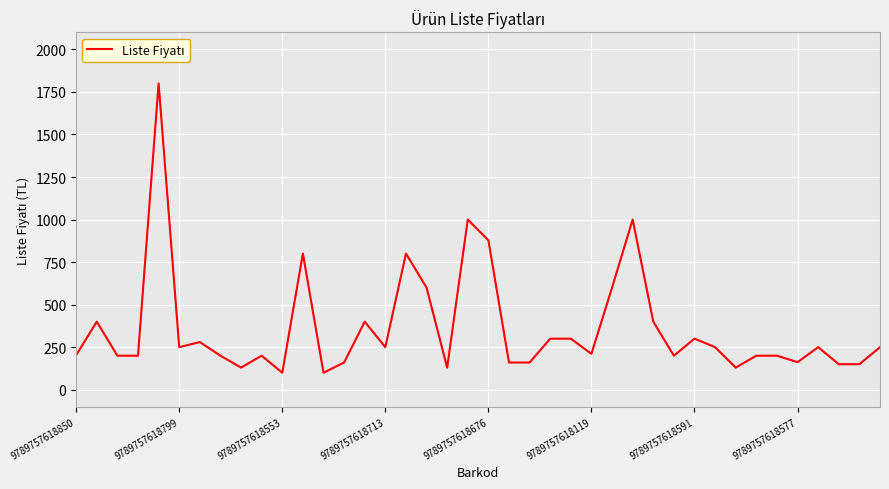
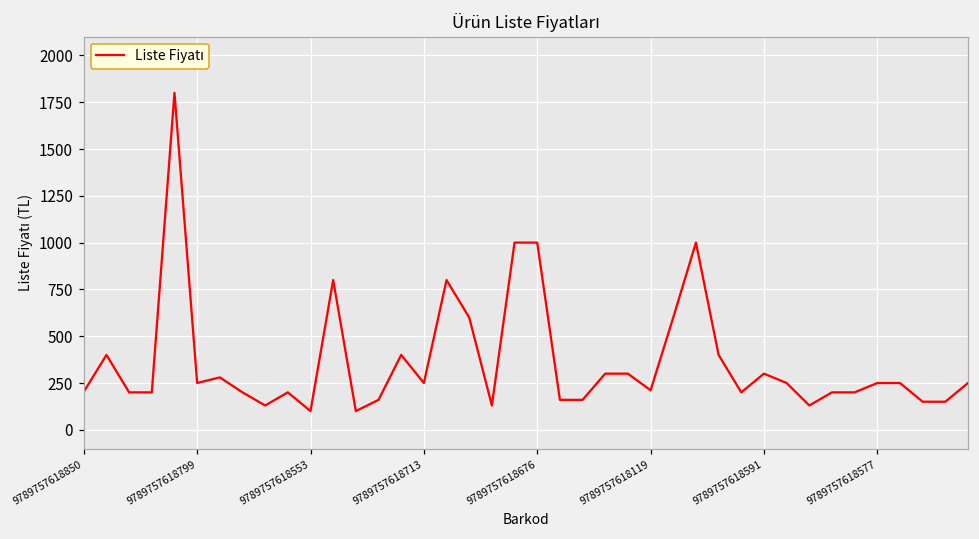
  {
    "9789757618850": 200,
    "9789757618799": 250,
    "9789757618553": 100,
    "9789757618713": 250,
-   "9789757618676": 880,
+   "9789757618676": 1000,
    "9789757618119": 210,
    "9789757618591": 300,
-   "9789757618577": 160
+   "9789757618577": 250
  }
